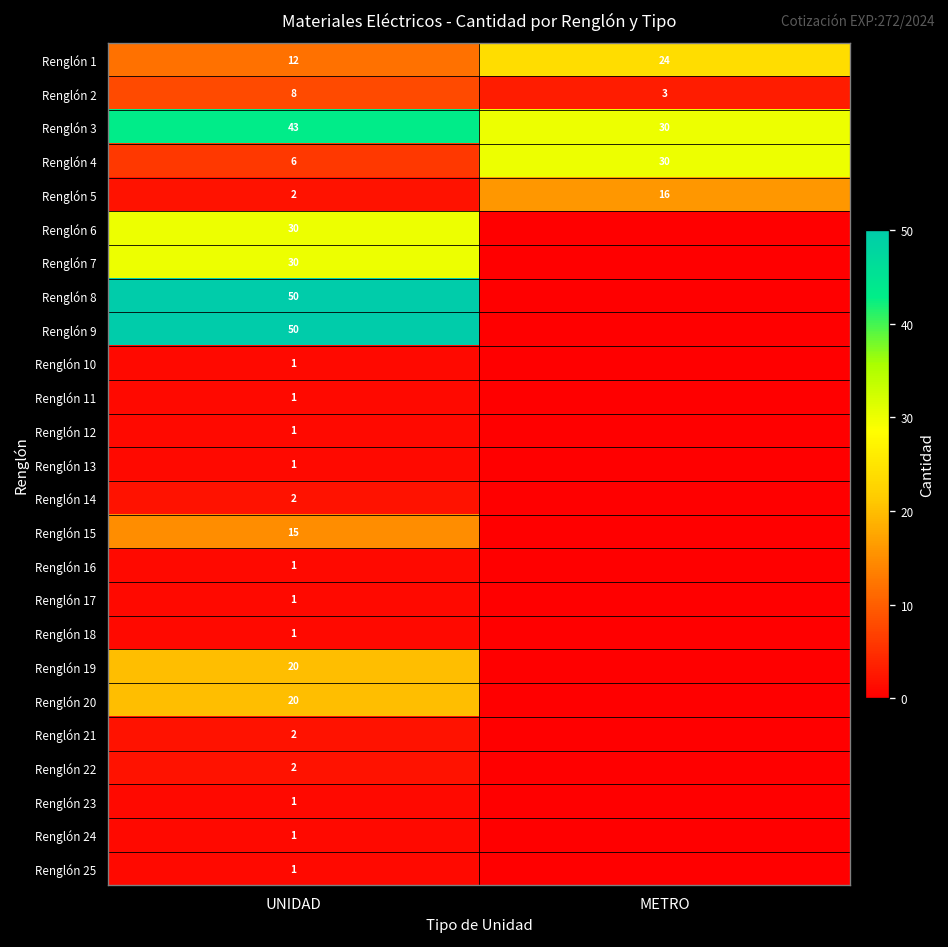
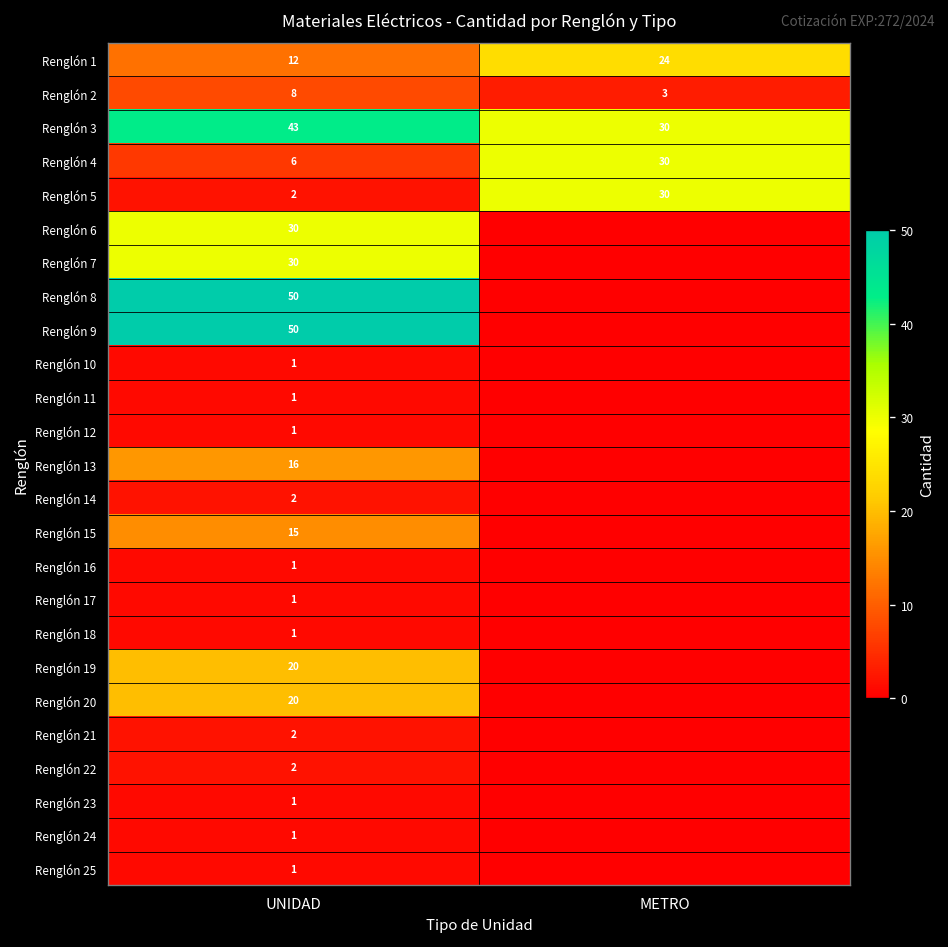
  {
    "Renglón 1": {
      "UNIDAD": 12,
      "METRO": 24
    },
    "Renglón 2": {
      "UNIDAD": 8,
      "METRO": 3
    },
    "Renglón 3": {
      "UNIDAD": 43,
      "METRO": 30
    },
    "Renglón 4": {
      "UNIDAD": 6,
      "METRO": 30
    },
    "Renglón 5": {
      "UNIDAD": 2,
-     "METRO": 16
+     "METRO": 30
    },
    "Renglón 6": {
      "UNIDAD": 30
    },
    "Renglón 7": {
      "UNIDAD": 30
    },
    "Renglón 8": {
      "UNIDAD": 50
    },
    "Renglón 9": {
      "UNIDAD": 50
    },
    "Renglón 10": {
      "UNIDAD": 1
    },
    "Renglón 11": {
      "UNIDAD": 1
    },
    "Renglón 12": {
      "UNIDAD": 1
    },
    "Renglón 13": {
-     "UNIDAD": 1
+     "UNIDAD": 16
    },
    "Renglón 14": {
      "UNIDAD": 2
    },
    "Renglón 15": {
      "UNIDAD": 15
    },
    "Renglón 16": {
      "UNIDAD": 1
    },
    "Renglón 17": {
      "UNIDAD": 1
    },
    "Renglón 18": {
      "UNIDAD": 1
    },
    "Renglón 19": {
      "UNIDAD": 20
    },
    "Renglón 20": {
      "UNIDAD": 20
    },
    "Renglón 21": {
      "UNIDAD": 2
    },
    "Renglón 22": {
      "UNIDAD": 2
    },
    "Renglón 23": {
      "UNIDAD": 1
    },
    "Renglón 24": {
      "UNIDAD": 1
    },
    "Renglón 25": {
      "UNIDAD": 1
    }
  }
